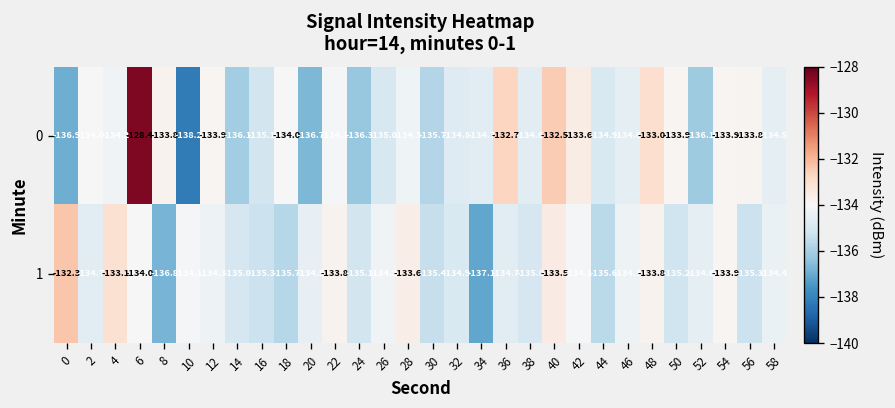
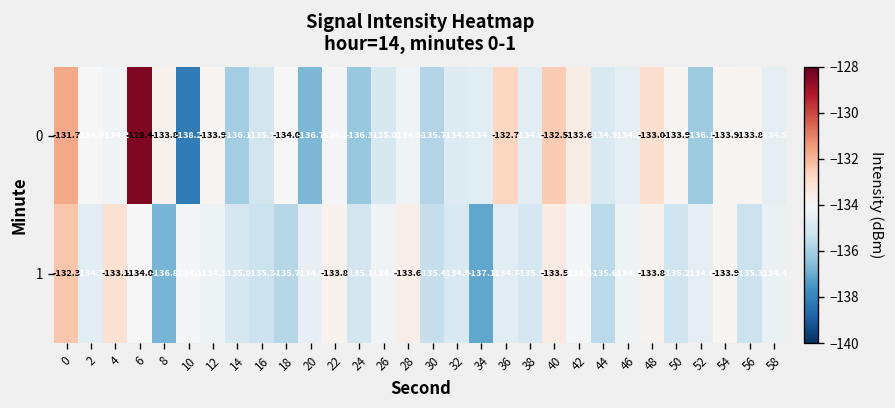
  {
    "0": {
-     "0": -136.9,
+     "0": -131.7,
      "6": -128.4,
      "8": -133.8,
      "10": -138.2,
      "12": -133.9,
      "14": -136.1,
      "18": -134.0,
      "20": -136.7,
      "24": -136.3,
      "30": -135.7,
      "36": -132.7,
      "40": -132.5,
      "42": -133.6,
      "48": -133.0,
      "50": -133.9,
      "52": -136.1,
      "54": -133.9,
      "56": -133.8
    },
    "1": {
      "0": -132.3,
      "4": -133.1,
      "6": -134.0,
      "8": -136.8,
      "16": -135.3,
      "18": -135.7,
      "22": -133.8,
      "28": -133.6,
      "30": -135.4,
      "34": -137.1,
      "40": -133.5,
      "44": -135.6,
      "48": -133.8,
      "54": -133.9,
      "56": -135.3
    }
  }
